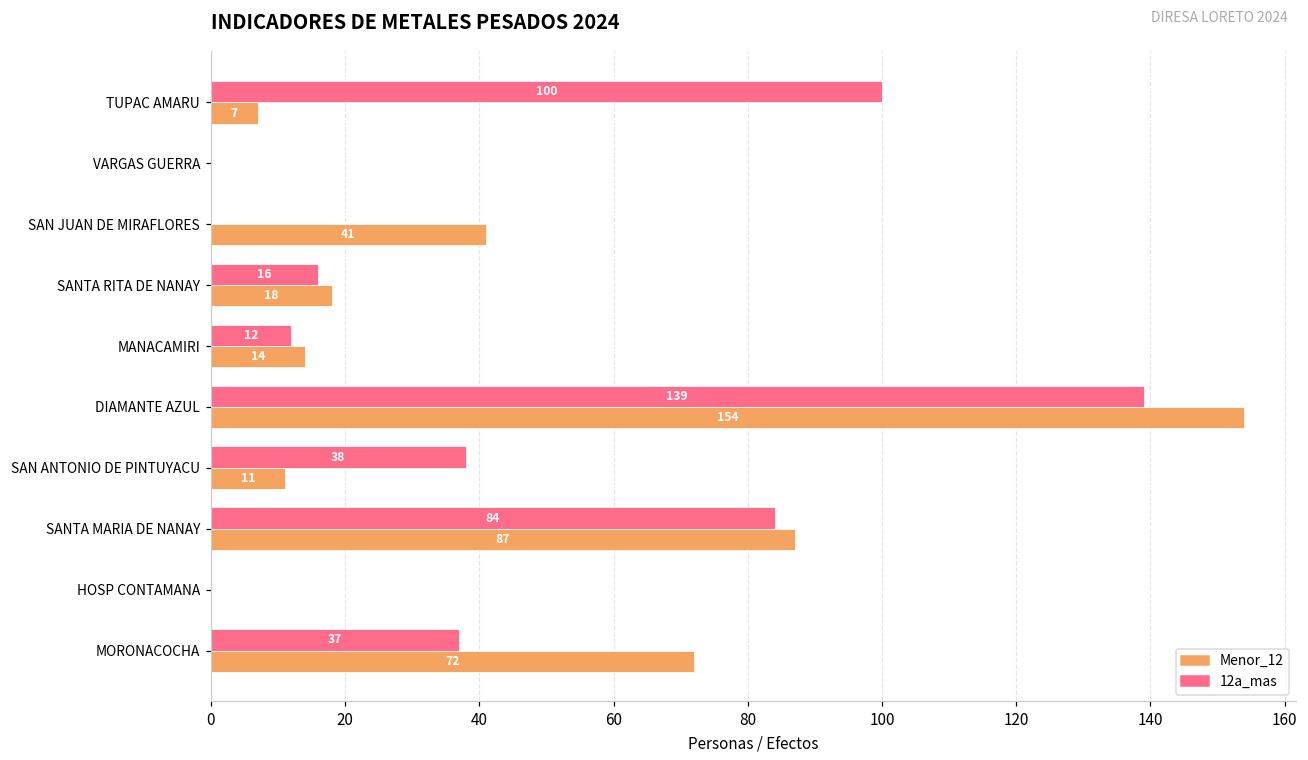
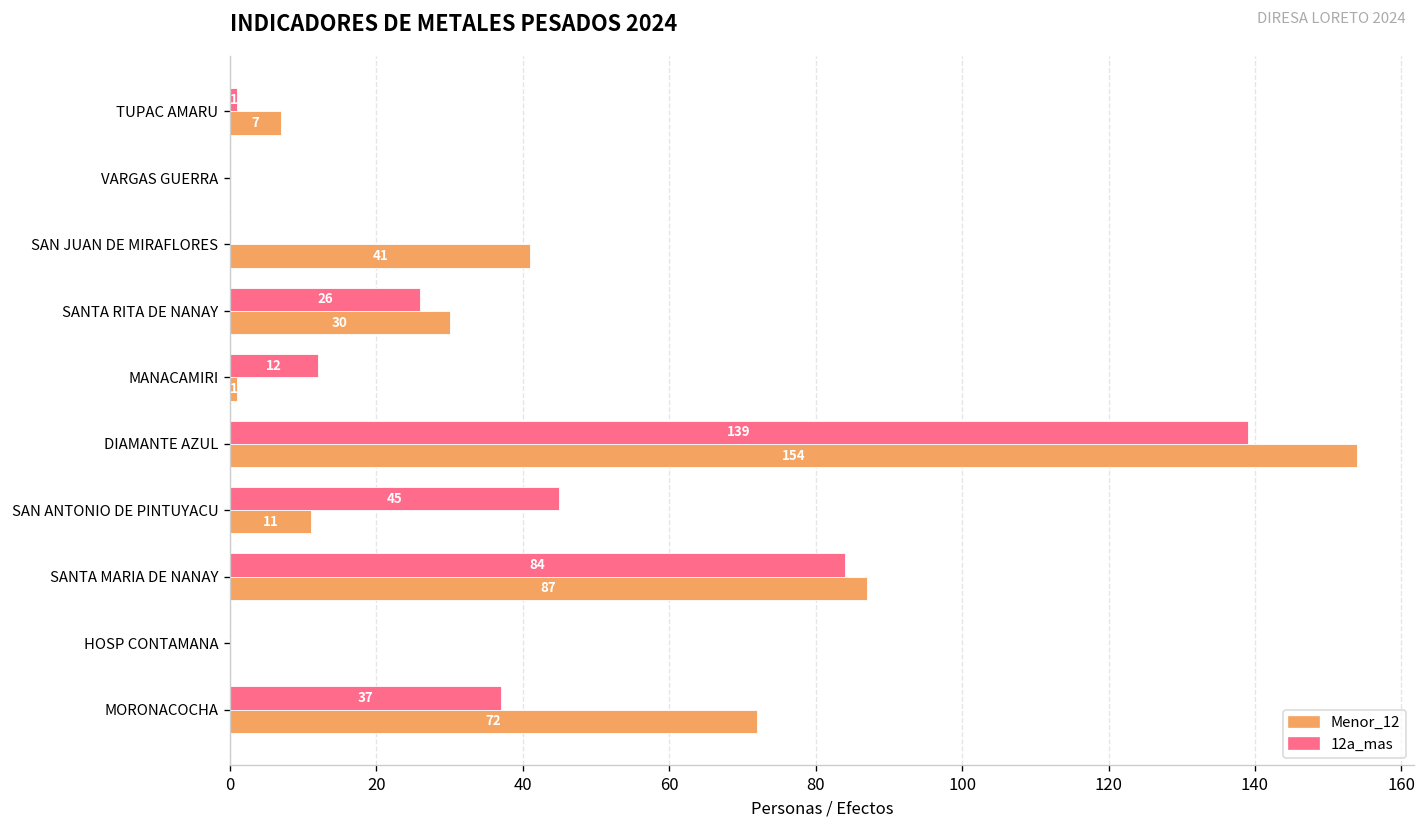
  {
    "Menor_12": {
      "TUPAC AMARU": 7,
      "SAN JUAN DE MIRAFLORES": 41,
-     "SANTA RITA DE NANAY": 18,
-     "MANACAMIRI": 14,
+     "SANTA RITA DE NANAY": 30,
+     "MANACAMIRI": 1,
      "DIAMANTE AZUL": 154,
      "SAN ANTONIO DE PINTUYACU": 11,
      "SANTA MARIA DE NANAY": 87,
      "MORONACOCHA": 72
    },
    "12a_mas": {
-     "TUPAC AMARU": 100,
-     "SANTA RITA DE NANAY": 16,
+     "TUPAC AMARU": 1,
+     "SANTA RITA DE NANAY": 26,
      "MANACAMIRI": 12,
      "DIAMANTE AZUL": 139,
-     "SAN ANTONIO DE PINTUYACU": 38,
+     "SAN ANTONIO DE PINTUYACU": 45,
      "SANTA MARIA DE NANAY": 84,
      "MORONACOCHA": 37
    }
  }
